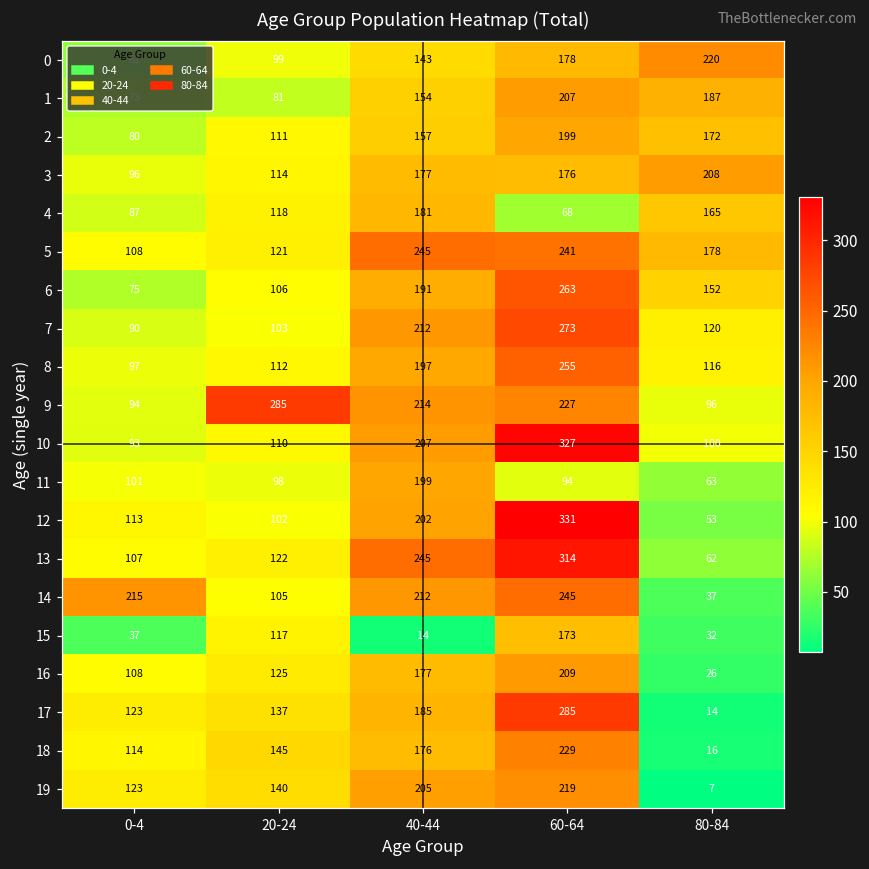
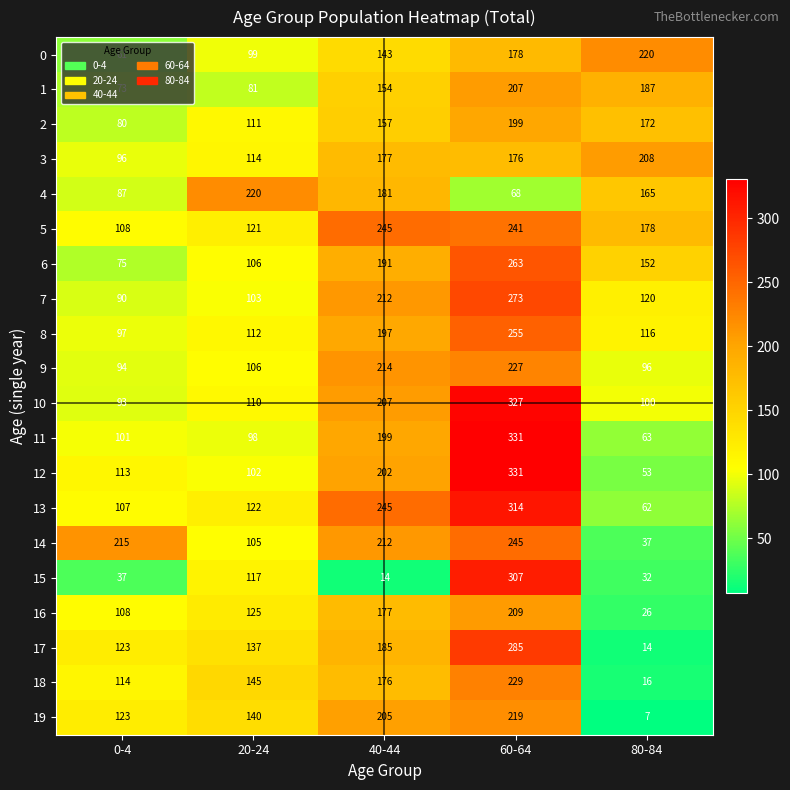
  {
    "0": {
      "20-24": 99,
      "40-44": 143,
      "60-64": 178,
      "80-84": 220
    },
    "1": {
      "20-24": 81,
      "40-44": 154,
      "60-64": 207,
      "80-84": 187
    },
    "2": {
      "0-4": 80,
      "20-24": 111,
      "40-44": 157,
      "60-64": 199,
      "80-84": 172
    },
    "3": {
      "0-4": 96,
      "20-24": 114,
      "40-44": 177,
      "60-64": 176,
      "80-84": 208
    },
    "4": {
      "0-4": 87,
-     "20-24": 118,
+     "20-24": 220,
      "40-44": 181,
      "60-64": 68,
      "80-84": 165
    },
    "5": {
      "0-4": 108,
      "20-24": 121,
      "40-44": 245,
      "60-64": 241,
      "80-84": 178
    },
    "6": {
      "0-4": 75,
      "20-24": 106,
      "40-44": 191,
      "60-64": 263,
      "80-84": 152
    },
    "7": {
      "0-4": 90,
      "20-24": 103,
      "40-44": 212,
      "60-64": 273,
      "80-84": 120
    },
    "8": {
      "0-4": 97,
      "20-24": 112,
      "40-44": 197,
      "60-64": 255,
      "80-84": 116
    },
    "9": {
      "0-4": 94,
-     "20-24": 285,
+     "20-24": 106,
      "40-44": 214,
      "60-64": 227,
      "80-84": 96
    },
    "10": {
      "0-4": 93,
      "20-24": 110,
      "40-44": 207,
      "60-64": 327,
      "80-84": 100
    },
    "11": {
      "0-4": 101,
      "20-24": 98,
      "40-44": 199,
-     "60-64": 94,
+     "60-64": 331,
      "80-84": 63
    },
    "12": {
      "0-4": 113,
      "20-24": 102,
      "40-44": 202,
      "60-64": 331,
      "80-84": 53
    },
    "13": {
      "0-4": 107,
      "20-24": 122,
      "40-44": 245,
      "60-64": 314,
      "80-84": 62
    },
    "14": {
      "0-4": 215,
      "20-24": 105,
      "40-44": 212,
      "60-64": 245,
      "80-84": 37
    },
    "15": {
      "0-4": 37,
      "20-24": 117,
      "40-44": 14,
-     "60-64": 173,
+     "60-64": 307,
      "80-84": 32
    },
    "16": {
      "0-4": 108,
      "20-24": 125,
      "40-44": 177,
      "60-64": 209,
      "80-84": 26
    },
    "17": {
      "0-4": 123,
      "20-24": 137,
      "40-44": 185,
      "60-64": 285,
      "80-84": 14
    },
    "18": {
      "0-4": 114,
      "20-24": 145,
      "40-44": 176,
      "60-64": 229,
      "80-84": 16
    },
    "19": {
      "0-4": 123,
      "20-24": 140,
      "40-44": 205,
      "60-64": 219,
      "80-84": 7
    }
  }
